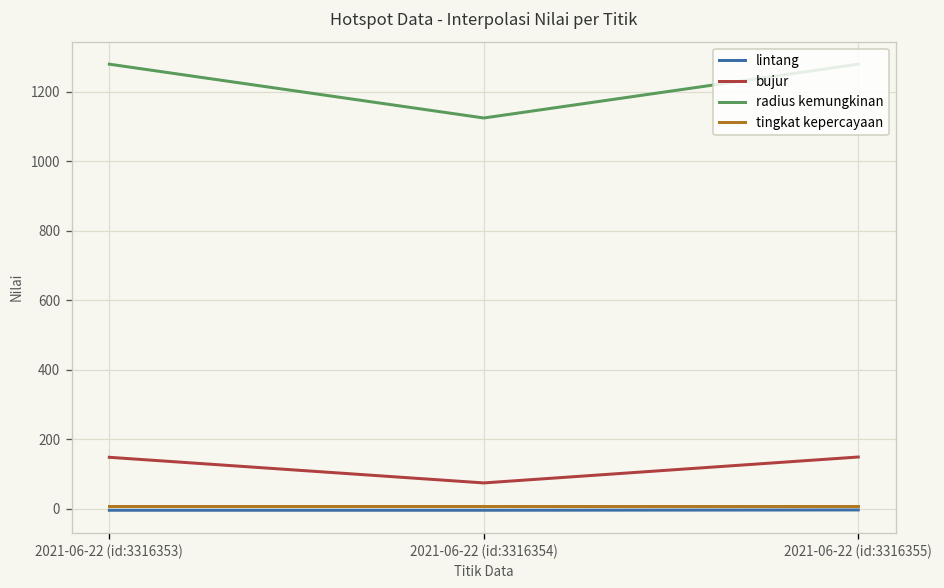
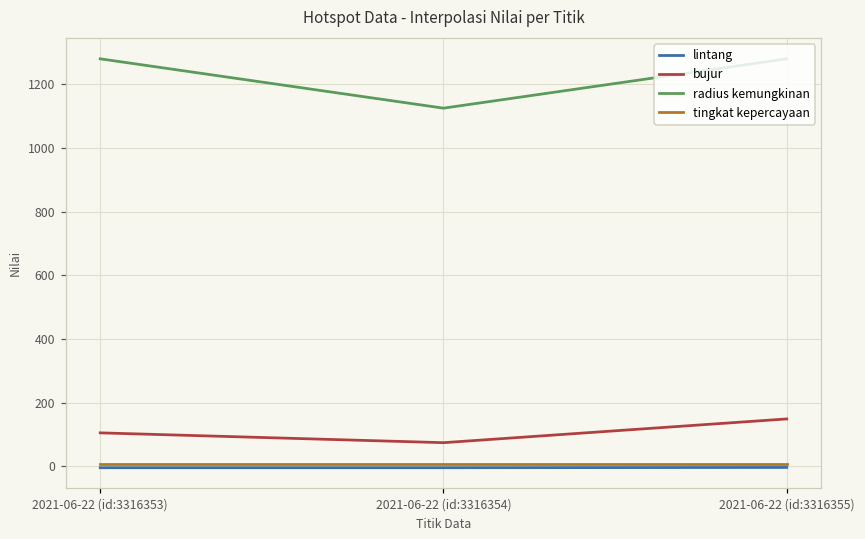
  {
    "lintang": {
      "2021-06-22 (id:3316353)": 0,
      "2021-06-22 (id:3316354)": 0,
      "2021-06-22 (id:3316355)": 0
    },
    "bujur": {
-     "2021-06-22 (id:3316353)": 150,
+     "2021-06-22 (id:3316353)": 100,
      "2021-06-22 (id:3316354)": 70,
      "2021-06-22 (id:3316355)": 150
    },
    "radius kemungkinan": {
      "2021-06-22 (id:3316353)": 1280,
      "2021-06-22 (id:3316354)": 1130
    },
    "tingkat kepercayaan": {
      "2021-06-22 (id:3316353)": 10,
      "2021-06-22 (id:3316354)": 10,
      "2021-06-22 (id:3316355)": 10
    }
  }
